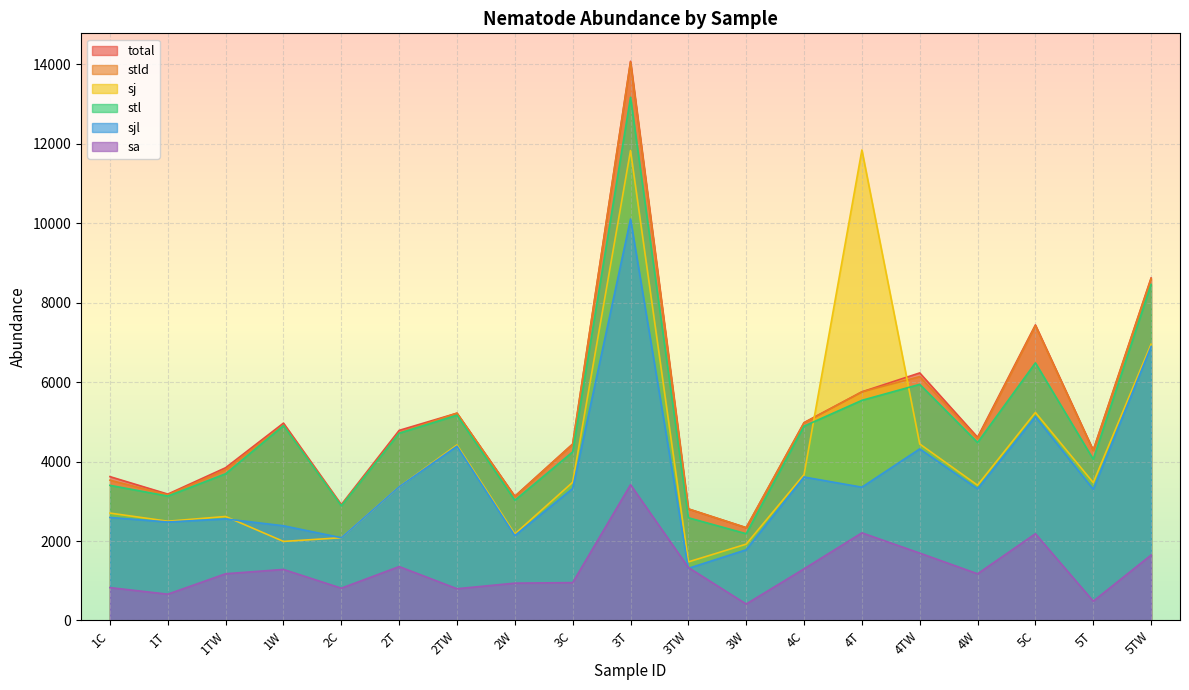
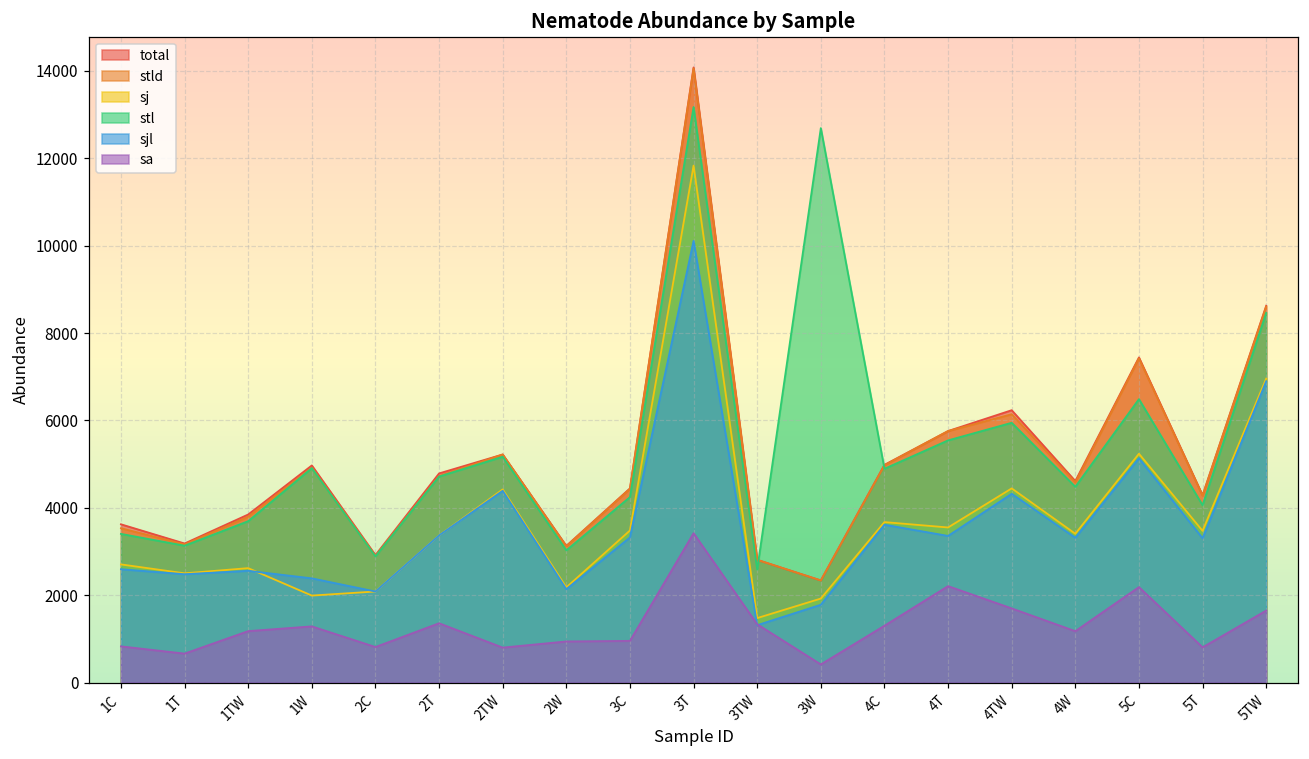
  {
    "sj": {
      "1C": 2700,
      "1W": 2000,
      "3C": 3500,
      "3T": 11800,
      "3TW": 1500,
      "3W": 1900,
-     "4T": 11800,
+     "4T": 3500,
      "4TW": 4400,
      "4W": 3400,
      "5C": 5200,
      "5T": 3500
    },
    "stl": {
      "1C": 3400,
      "1TW": 3700,
      "2W": 3000,
      "3C": 4200,
      "3T": 13200,
      "3TW": 2600,
-     "3W": 2200,
+     "3W": 12700,
      "4C": 4900,
      "4T": 5500,
      "4TW": 5900,
      "4W": 4500,
      "5C": 6500,
      "5T": 4100,
      "5TW": 8500
    },
    "sjl": {
      "1C": 2600,
      "1W": 2400,
      "3C": 3300,
      "3T": 10100,
      "3W": 1800,
      "4T": 3400,
      "4TW": 4300,
      "4W": 3300,
      "5C": 5100,
      "5T": 3300
    },
    "sa": {
      "1C": 800,
      "1T": 700,
      "1TW": 1200,
      "1W": 1300,
      "2C": 800,
      "2T": 1400,
      "2TW": 800,
      "2W": 900,
      "3C": 1000,
      "3T": 3400,
      "3W": 400,
      "4C": 1300,
      "4T": 2200,
      "4TW": 1700,
      "4W": 1200,
      "5C": 2200,
-     "5T": 500,
+     "5T": 800,
      "5TW": 1600
    }
  }
